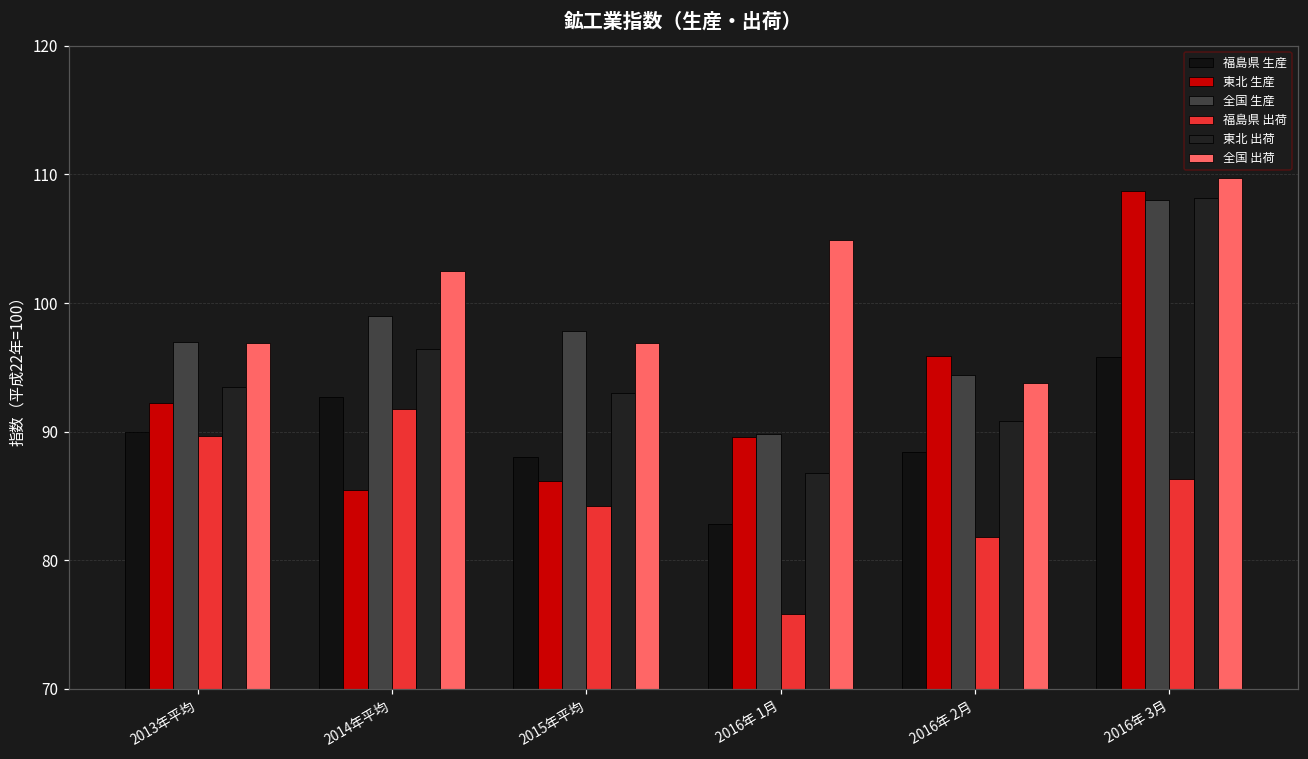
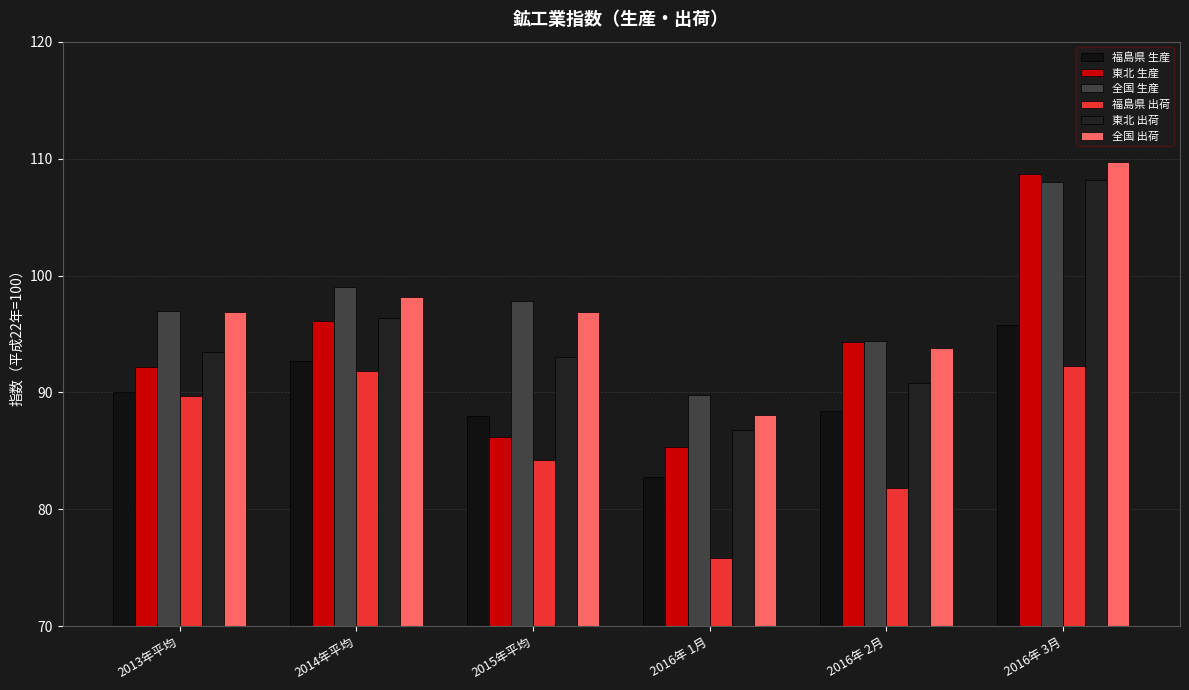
  {
    "東北 生産": {
      "2013年平均": 92.2,
-     "2014年平均": 85.5,
+     "2014年平均": 96.1,
      "2015年平均": 86.2,
-     "2016年 1月": 89.6,
-     "2016年 2月": 95.9,
+     "2016年 1月": 85.3,
+     "2016年 2月": 94.3,
      "2016年 3月": 108.7
    },
    "福島県 出荷": {
      "2013年平均": 89.7,
      "2014年平均": 91.8,
      "2015年平均": 84.2,
      "2016年 1月": 75.8,
      "2016年 2月": 81.8,
-     "2016年 3月": 86.3
+     "2016年 3月": 92.3
    },
    "全国 出荷": {
      "2013年平均": 96.9,
-     "2014年平均": 102.5,
+     "2014年平均": 98.2,
      "2015年平均": 96.9,
-     "2016年 1月": 104.9,
+     "2016年 1月": 88.1,
      "2016年 2月": 93.8,
      "2016年 3月": 109.7
    }
  }
